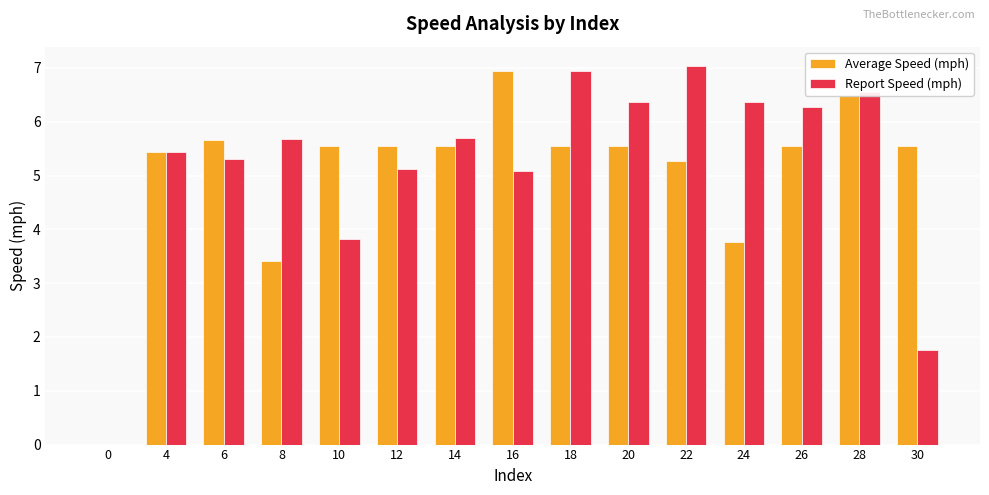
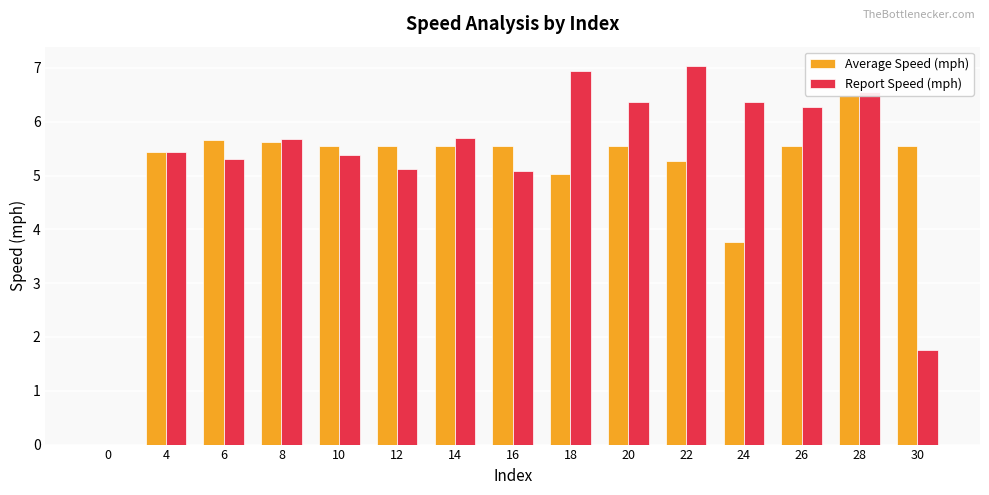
  {
    "Average Speed (mph)": {
      "0": 0.0,
      "4": 5.4,
      "6": 5.7,
-     "8": 3.4,
+     "8": 5.6,
      "10": 5.6,
      "12": 5.5,
      "14": 5.5,
-     "16": 6.9,
-     "18": 5.5,
+     "16": 5.5,
+     "18": 5.0,
      "20": 5.5,
      "22": 5.3,
      "24": 3.8,
      "26": 5.5,
      "30": 5.5
    },
    "Report Speed (mph)": {
      "0": 0.0,
      "4": 5.4,
      "6": 5.3,
      "8": 5.7,
-     "10": 3.8,
+     "10": 5.4,
      "12": 5.1,
      "14": 5.7,
      "16": 5.1,
      "18": 6.9,
      "20": 6.4,
      "22": 7.0,
      "24": 6.4,
      "26": 6.3,
      "30": 1.8
    }
  }
